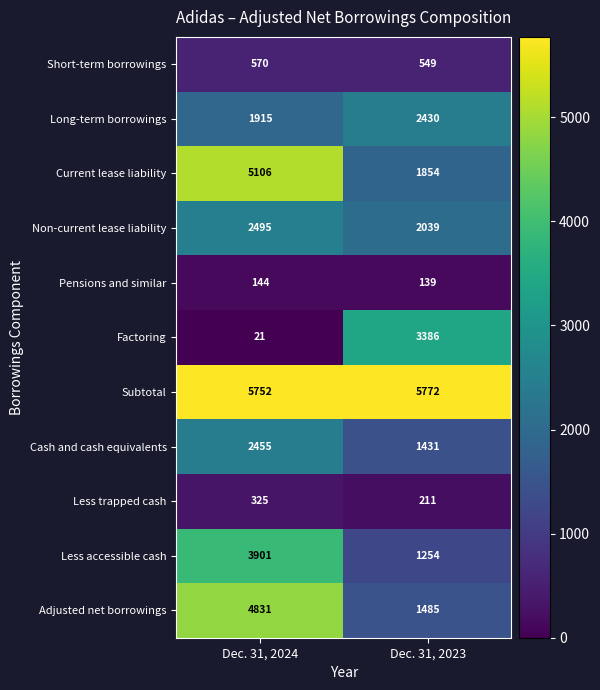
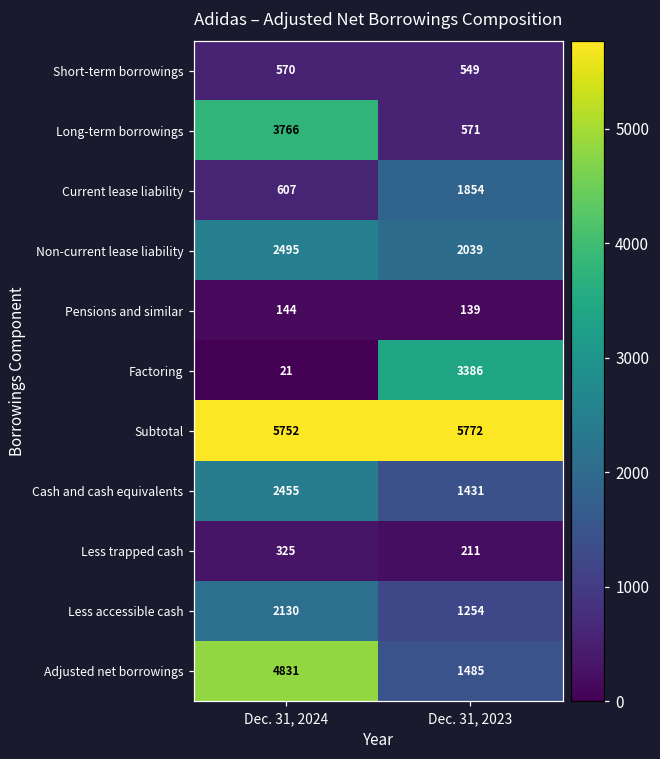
  {
    "Short-term borrowings": {
      "Dec. 31, 2024": 570,
      "Dec. 31, 2023": 549
    },
    "Long-term borrowings": {
-     "Dec. 31, 2024": 1915,
-     "Dec. 31, 2023": 2430
+     "Dec. 31, 2024": 3766,
+     "Dec. 31, 2023": 571
    },
    "Current lease liability": {
-     "Dec. 31, 2024": 5106,
+     "Dec. 31, 2024": 607,
      "Dec. 31, 2023": 1854
    },
    "Non-current lease liability": {
      "Dec. 31, 2024": 2495,
      "Dec. 31, 2023": 2039
    },
    "Pensions and similar": {
      "Dec. 31, 2024": 144,
      "Dec. 31, 2023": 139
    },
    "Factoring": {
      "Dec. 31, 2024": 21,
      "Dec. 31, 2023": 3386
    },
    "Subtotal": {
      "Dec. 31, 2024": 5752,
      "Dec. 31, 2023": 5772
    },
    "Cash and cash equivalents": {
      "Dec. 31, 2024": 2455,
      "Dec. 31, 2023": 1431
    },
    "Less trapped cash": {
      "Dec. 31, 2024": 325,
      "Dec. 31, 2023": 211
    },
    "Less accessible cash": {
-     "Dec. 31, 2024": 3901,
+     "Dec. 31, 2024": 2130,
      "Dec. 31, 2023": 1254
    },
    "Adjusted net borrowings": {
      "Dec. 31, 2024": 4831,
      "Dec. 31, 2023": 1485
    }
  }
